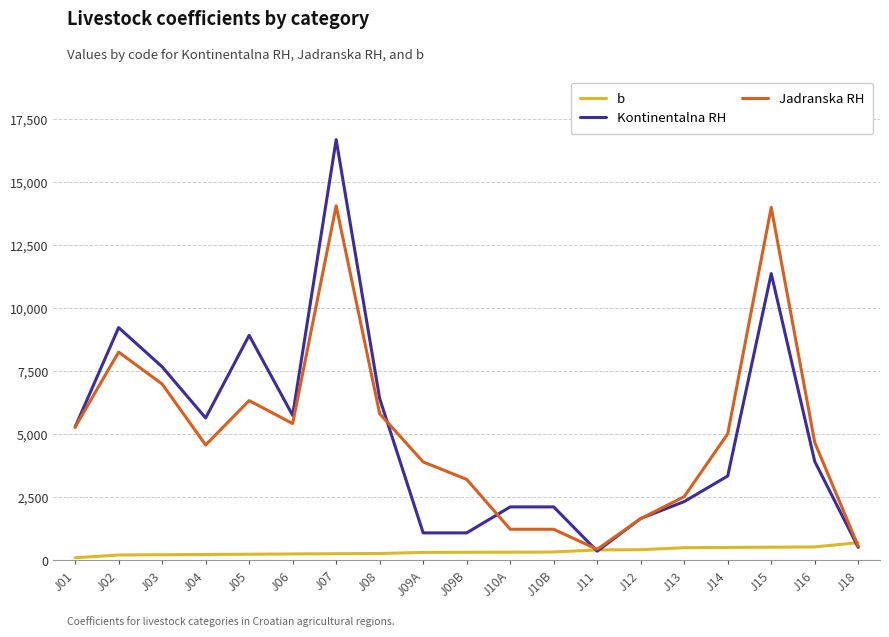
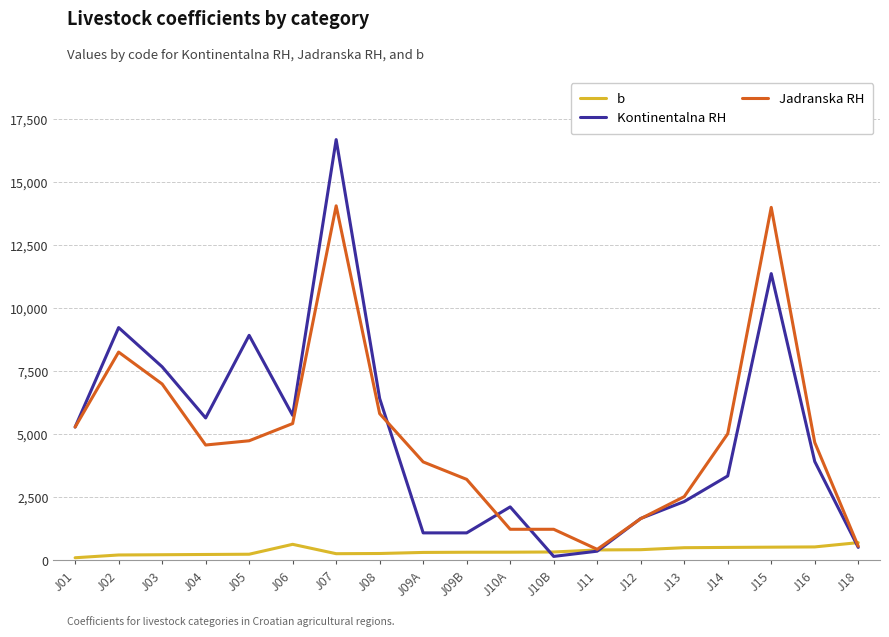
  {
    "b": {
      "J01": "100",
      "J02": "200",
      "J03": "200",
      "J04": "200",
      "J05": "200",
-     "J06": "300",
+     "J06": "600",
      "J07": "300",
      "J08": "300",
      "J09A": "300",
      "J09B": "300",
      "J10A": "300",
      "J10B": "300",
      "J12": "400",
      "J13": "500",
      "J14": "500",
      "J15": "500",
      "J16": "500",
      "J18": "700"
    },
    "Kontinentalna RH": {
      "J02": "9,200",
      "J03": "7,700",
      "J04": "5,600",
      "J05": "8,900",
      "J06": "5,800",
      "J07": "16,700",
      "J08": "6,400",
      "J09A": "1,100",
      "J09B": "1,100",
      "J10A": "2,100",
-     "J10B": "2,100",
+     "J10B": "200",
      "J13": "2,300",
      "J14": "3,300",
      "J15": "11,400",
      "J16": "3,900"
    },
    "Jadranska RH": {
      "J02": "8,300",
      "J03": "7,000",
      "J04": "4,600",
-     "J05": "6,300",
+     "J05": "4,700",
      "J06": "5,400",
      "J07": "14,100",
      "J08": "5,800",
      "J09A": "3,900",
      "J09B": "3,200",
      "J10A": "1,200",
      "J10B": "1,200",
      "J13": "2,500",
      "J14": "5,000",
      "J15": "14,000",
      "J16": "4,700"
    }
  }
